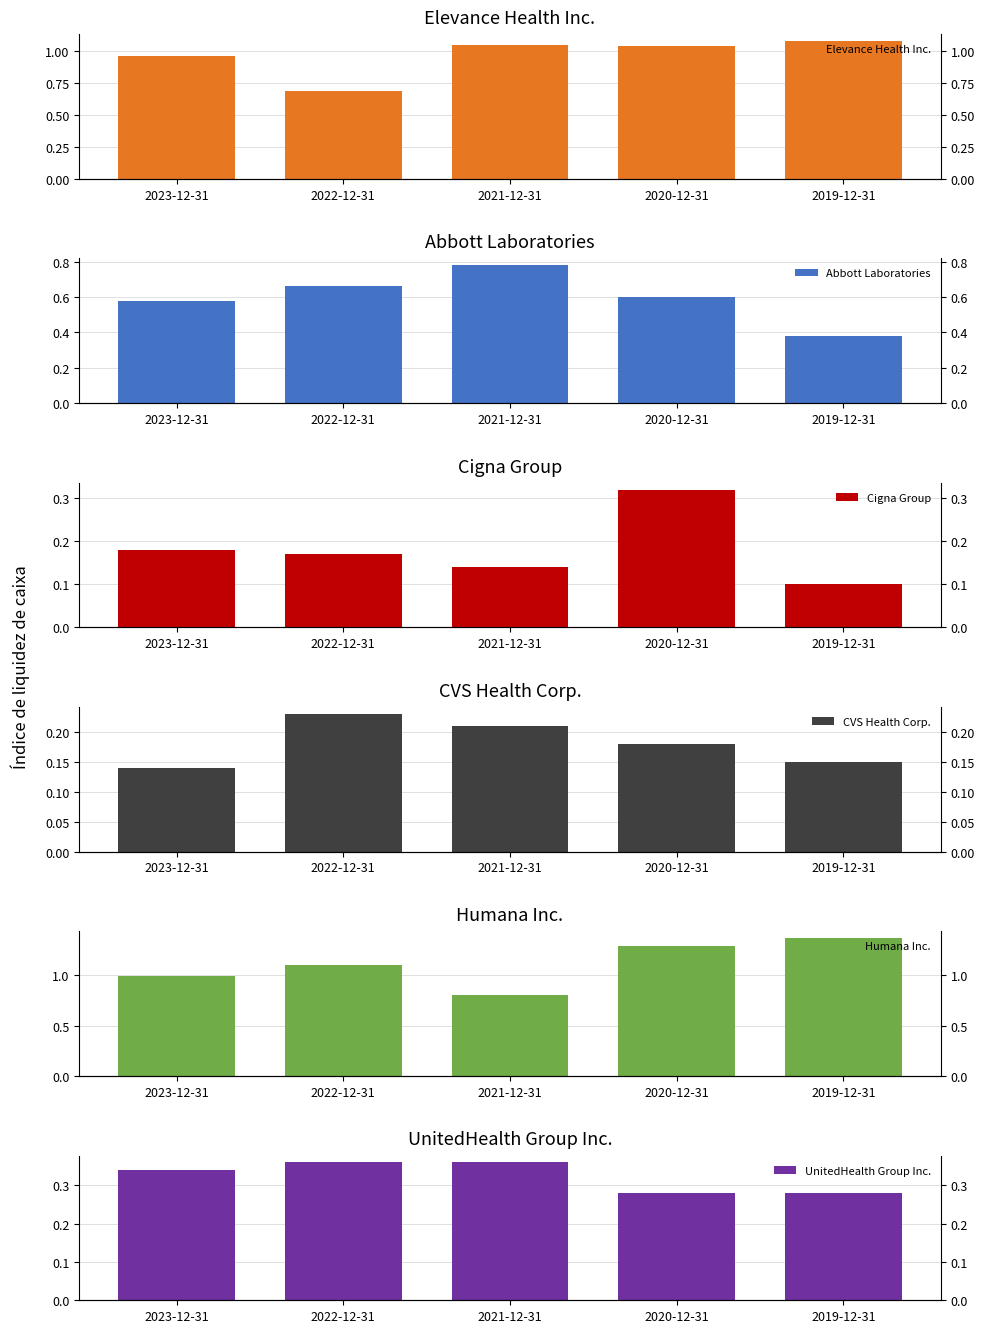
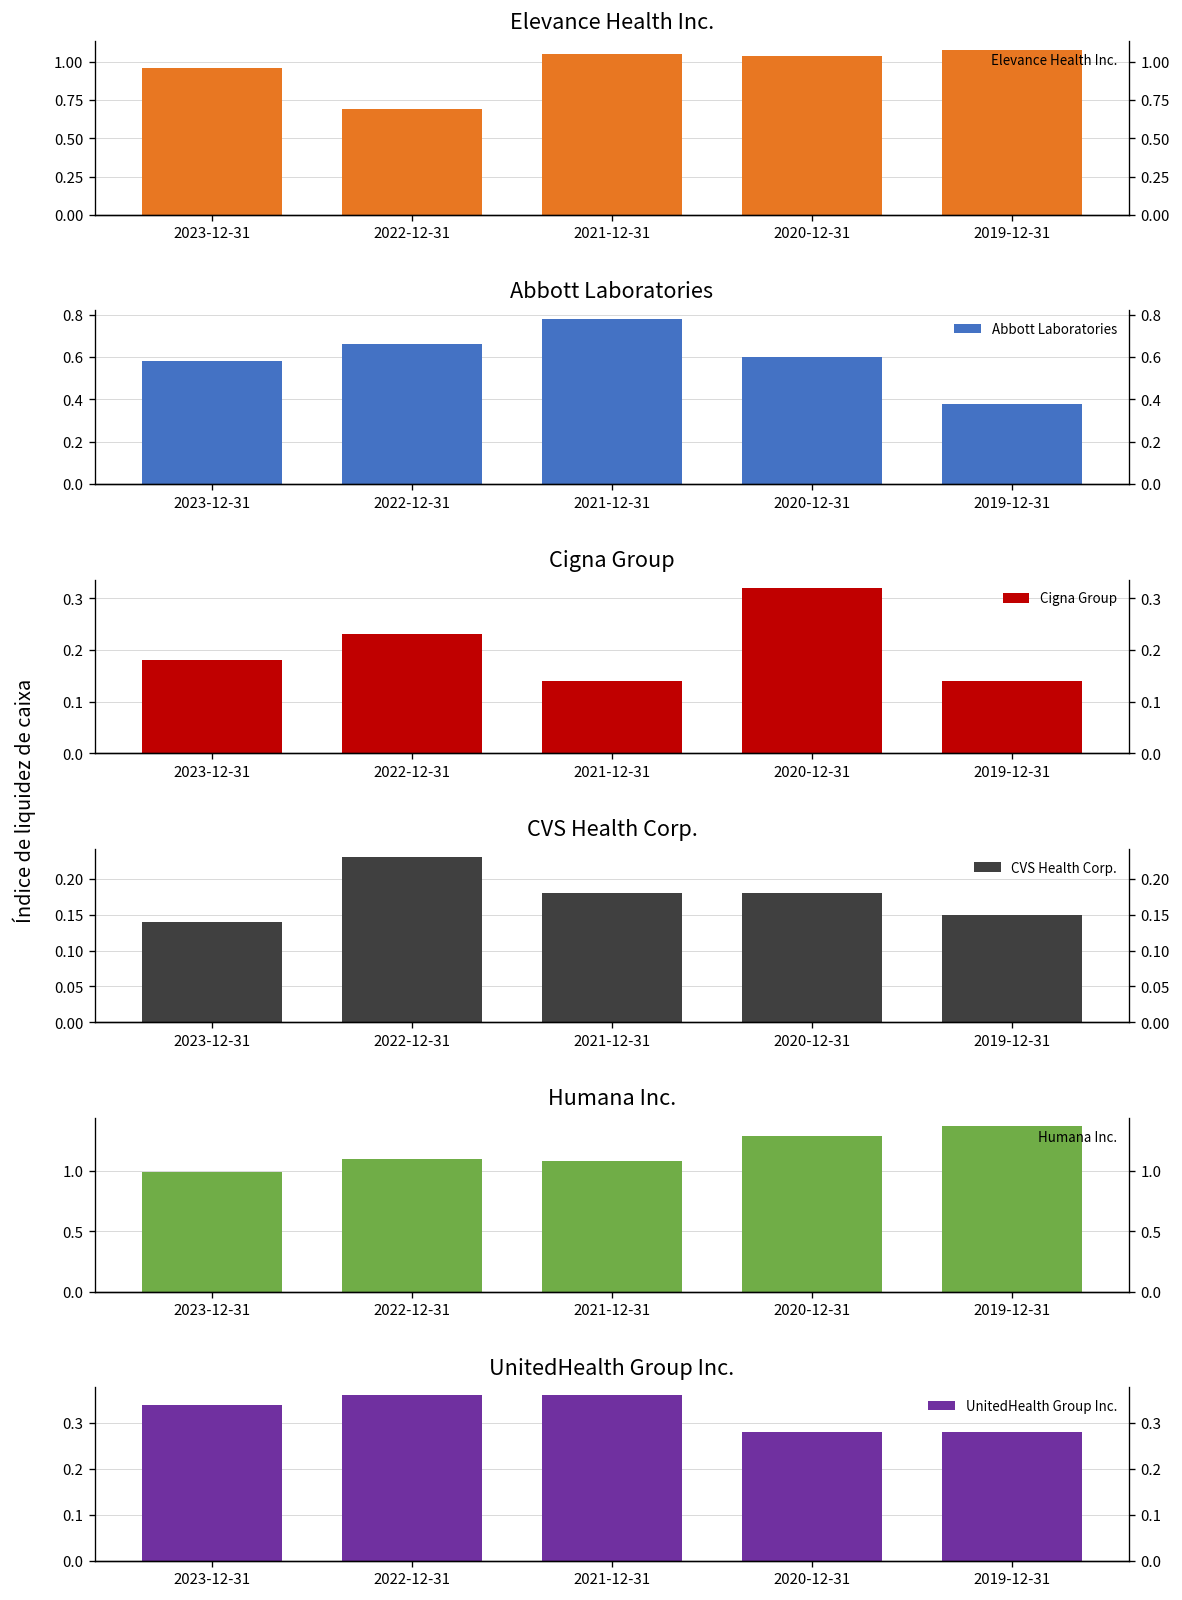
  {
    "Elevance Health Inc.": {
      "2023-12-31": 0.96,
      "2022-12-31": 0.69,
      "2021-12-31": 1.05,
      "2020-12-31": 1.04,
      "2019-12-31": 1.08
    },
    "Abbott Laboratories": {
      "2023-12-31": 0.58,
      "2022-12-31": 0.66,
      "2021-12-31": 0.78,
      "2020-12-31": 0.60,
      "2019-12-31": 0.38
    },
    "Cigna Group": {
      "2023-12-31": 0.18,
-     "2022-12-31": 0.17,
+     "2022-12-31": 0.23,
      "2021-12-31": 0.14,
      "2020-12-31": 0.32,
-     "2019-12-31": 0.10
+     "2019-12-31": 0.14
    },
    "CVS Health Corp.": {
      "2023-12-31": 0.14,
      "2022-12-31": 0.23,
-     "2021-12-31": 0.21,
+     "2021-12-31": 0.18,
      "2020-12-31": 0.18,
      "2019-12-31": 0.15
    },
    "Humana Inc.": {
      "2023-12-31": 0.99,
      "2022-12-31": 1.10,
-     "2021-12-31": 0.81,
+     "2021-12-31": 1.08,
      "2020-12-31": 1.29,
      "2019-12-31": 1.37
    },
    "UnitedHealth Group Inc.": {
      "2023-12-31": 0.34,
      "2022-12-31": 0.36,
      "2021-12-31": 0.36,
      "2020-12-31": 0.28,
      "2019-12-31": 0.28
    }
  }
